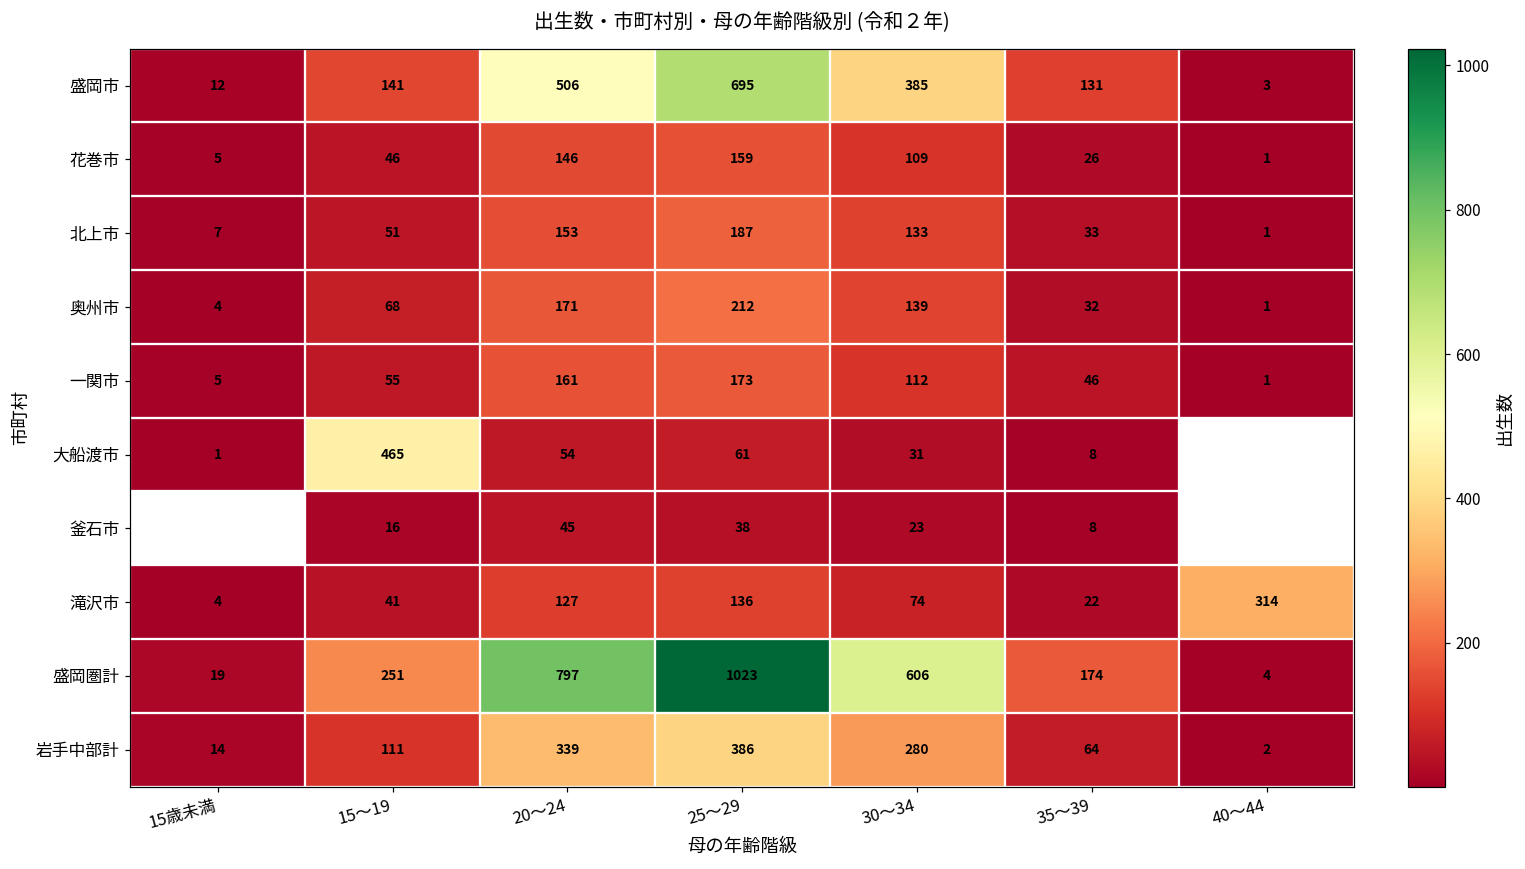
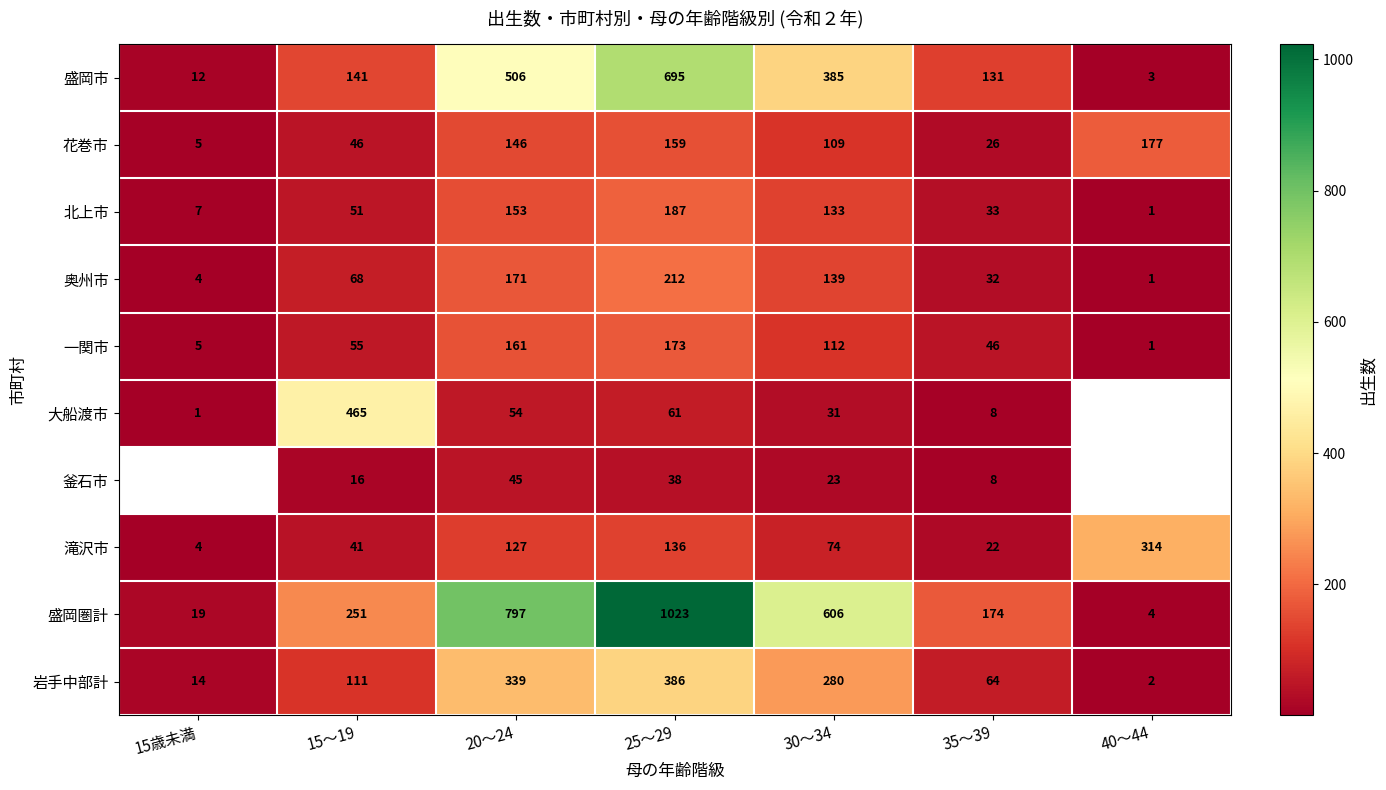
  {
    "盛岡市": {
      "15歳未満": 12,
      "15～19": 141,
      "20～24": 506,
      "25～29": 695,
      "30～34": 385,
      "35～39": 131,
      "40～44": 3
    },
    "花巻市": {
      "15歳未満": 5,
      "15～19": 46,
      "20～24": 146,
      "25～29": 159,
      "30～34": 109,
      "35～39": 26,
-     "40～44": 1
+     "40～44": 177
    },
    "北上市": {
      "15歳未満": 7,
      "15～19": 51,
      "20～24": 153,
      "25～29": 187,
      "30～34": 133,
      "35～39": 33,
      "40～44": 1
    },
    "奥州市": {
      "15歳未満": 4,
      "15～19": 68,
      "20～24": 171,
      "25～29": 212,
      "30～34": 139,
      "35～39": 32,
      "40～44": 1
    },
    "一関市": {
      "15歳未満": 5,
      "15～19": 55,
      "20～24": 161,
      "25～29": 173,
      "30～34": 112,
      "35～39": 46,
      "40～44": 1
    },
    "大船渡市": {
      "15歳未満": 1,
      "15～19": 465,
      "20～24": 54,
      "25～29": 61,
      "30～34": 31,
      "35～39": 8
    },
    "釜石市": {
      "15～19": 16,
      "20～24": 45,
      "25～29": 38,
      "30～34": 23,
      "35～39": 8
    },
    "滝沢市": {
      "15歳未満": 4,
      "15～19": 41,
      "20～24": 127,
      "25～29": 136,
      "30～34": 74,
      "35～39": 22,
      "40～44": 314
    },
    "盛岡圏計": {
      "15歳未満": 19,
      "15～19": 251,
      "20～24": 797,
      "25～29": 1023,
      "30～34": 606,
      "35～39": 174,
      "40～44": 4
    },
    "岩手中部計": {
      "15歳未満": 14,
      "15～19": 111,
      "20～24": 339,
      "25～29": 386,
      "30～34": 280,
      "35～39": 64,
      "40～44": 2
    }
  }
